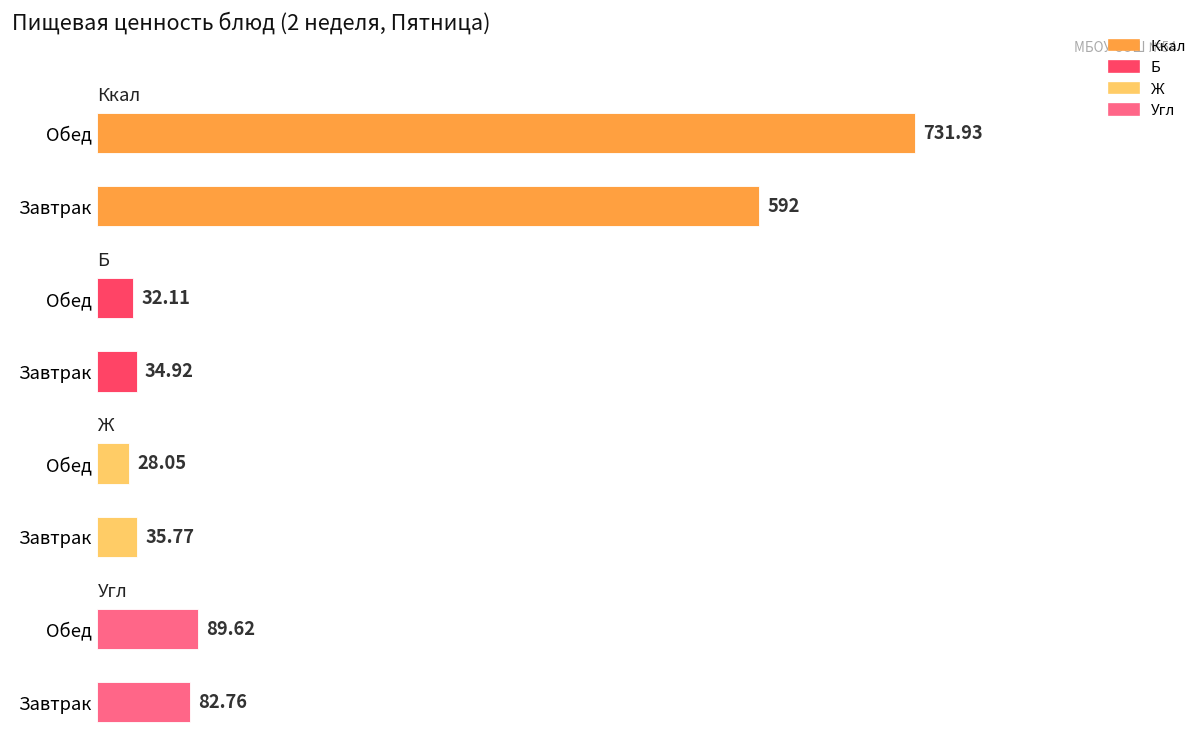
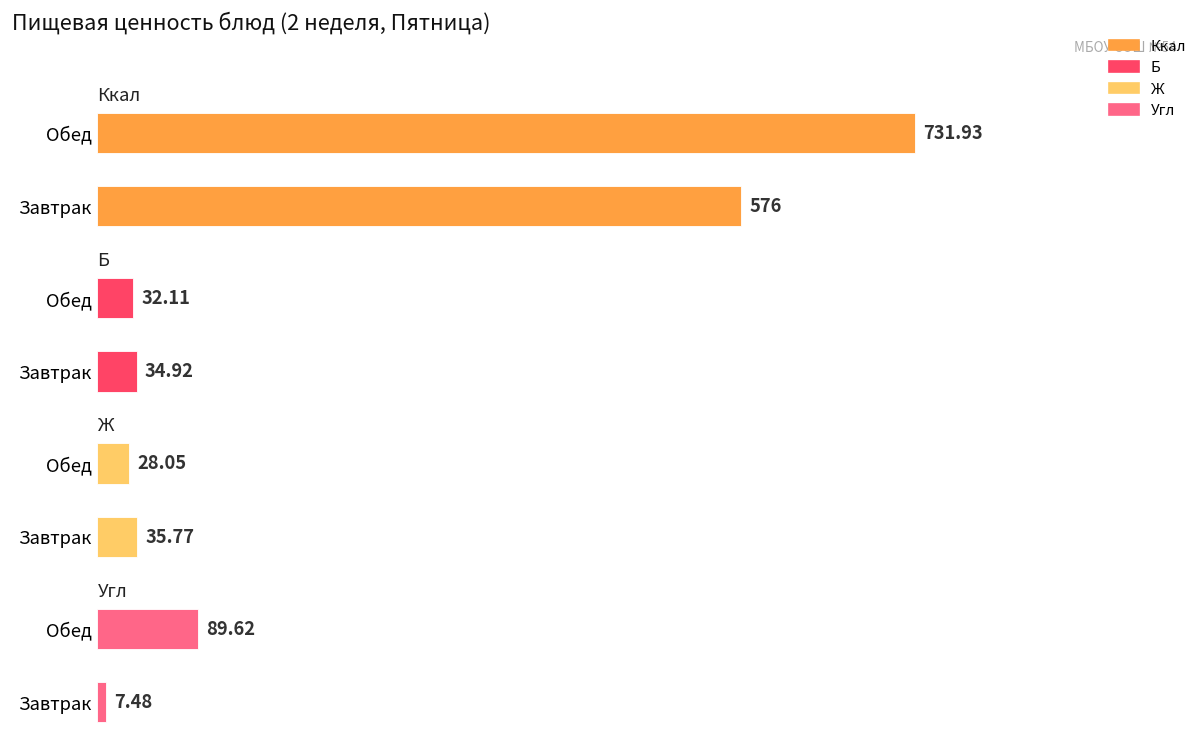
  {
    "Ккал": {
      "Обед": 731.93,
-     "Завтрак": 592
+     "Завтрак": 576
    },
    "Б": {
      "Обед": 32.11,
      "Завтрак": 34.92
    },
    "Ж": {
      "Обед": 28.05,
      "Завтрак": 35.77
    },
    "Угл": {
      "Обед": 89.62,
-     "Завтрак": 82.76
+     "Завтрак": 7.48
    }
  }
